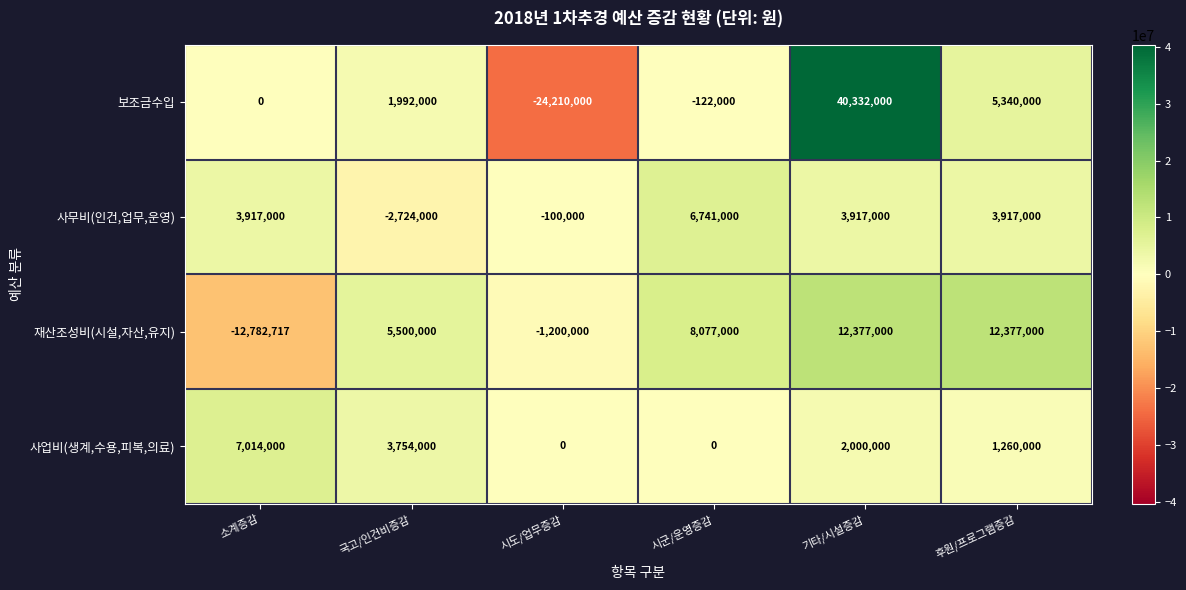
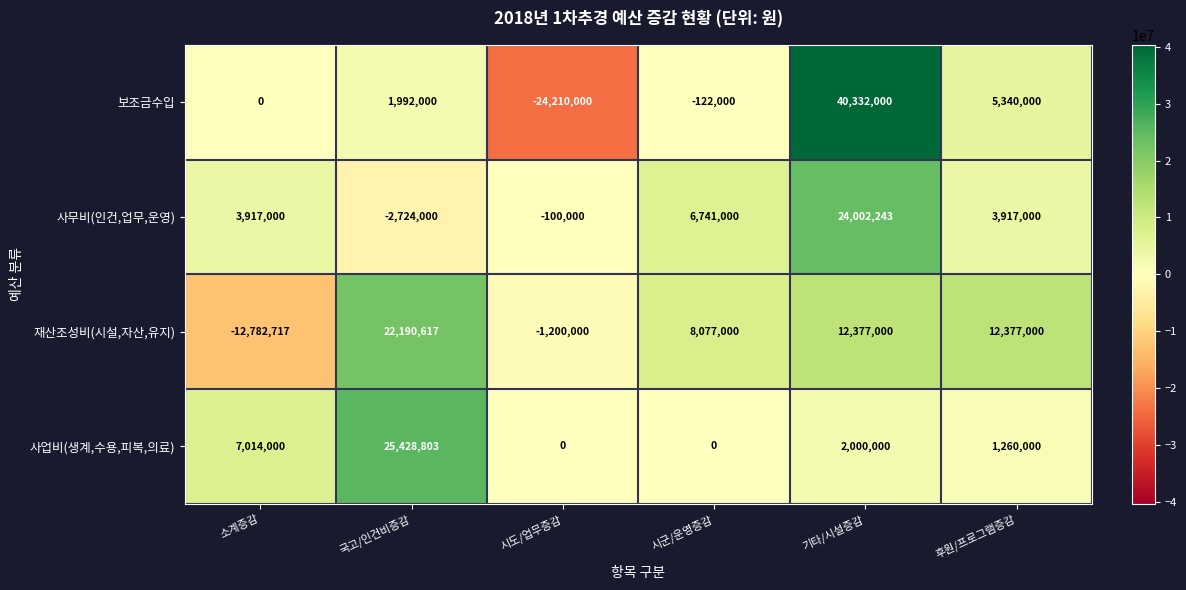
  {
    "보조금수입": {
      "소계증감": "0",
      "국고/인건비증감": "1,992,000",
      "시도/업무증감": "-24,210,000",
      "시군/운영증감": "-122,000",
      "기타/시설증감": "40,332,000",
      "후원/프로그램증감": "5,340,000"
    },
    "사무비(인건,업무,운영)": {
      "소계증감": "3,917,000",
      "국고/인건비증감": "-2,724,000",
      "시도/업무증감": "-100,000",
      "시군/운영증감": "6,741,000",
-     "기타/시설증감": "3,917,000",
+     "기타/시설증감": "24,002,243",
      "후원/프로그램증감": "3,917,000"
    },
    "재산조성비(시설,자산,유지)": {
      "소계증감": "-12,782,717",
-     "국고/인건비증감": "5,500,000",
+     "국고/인건비증감": "22,190,617",
      "시도/업무증감": "-1,200,000",
      "시군/운영증감": "8,077,000",
      "기타/시설증감": "12,377,000",
      "후원/프로그램증감": "12,377,000"
    },
    "사업비(생계,수용,피복,의료)": {
      "소계증감": "7,014,000",
-     "국고/인건비증감": "3,754,000",
+     "국고/인건비증감": "25,428,803",
      "시도/업무증감": "0",
      "시군/운영증감": "0",
      "기타/시설증감": "2,000,000",
      "후원/프로그램증감": "1,260,000"
    }
  }
